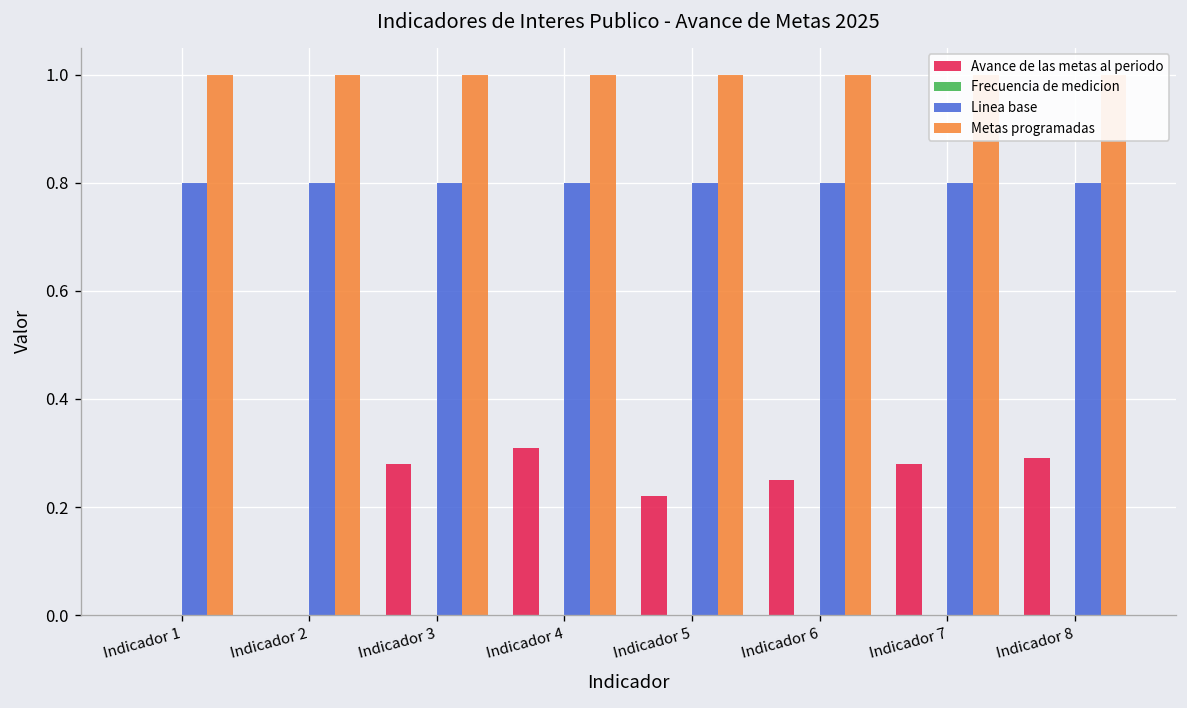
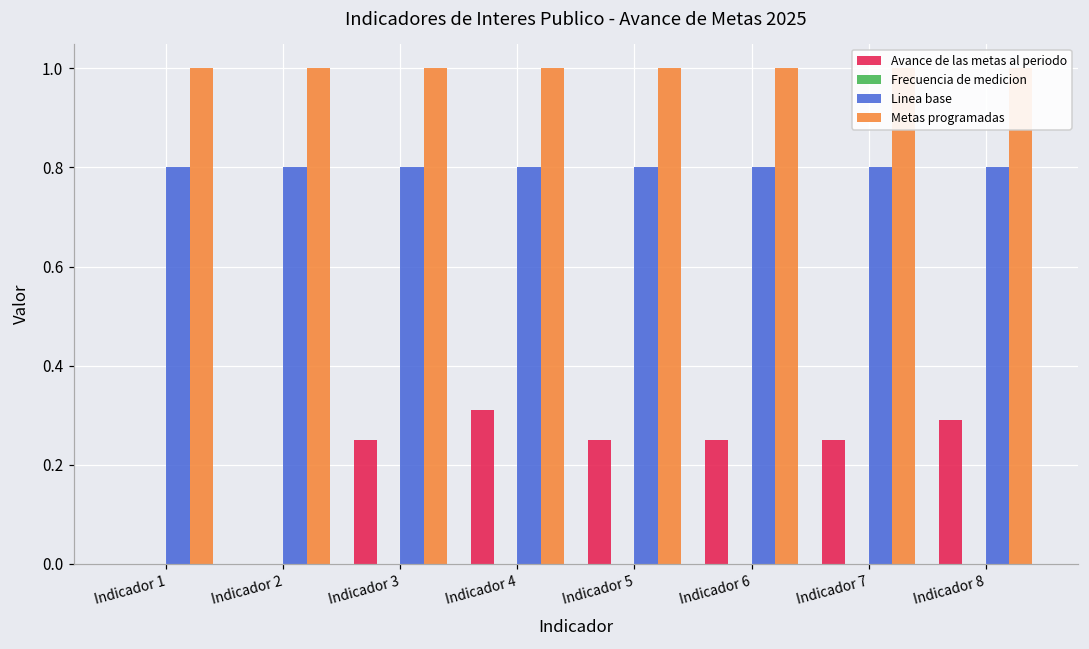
  {
    "Avance de las metas al periodo": {
      "Indicador 1": 0.00,
      "Indicador 2": 0.00,
-     "Indicador 3": 0.28,
+     "Indicador 3": 0.25,
      "Indicador 4": 0.31,
-     "Indicador 5": 0.22,
+     "Indicador 5": 0.25,
      "Indicador 6": 0.25,
-     "Indicador 7": 0.28,
+     "Indicador 7": 0.25,
      "Indicador 8": 0.29
    },
    "Frecuencia de medicion": {
      "Indicador 1": 0.00,
      "Indicador 2": 0.00,
      "Indicador 3": 0.00,
      "Indicador 4": 0.00,
      "Indicador 5": 0.00,
      "Indicador 6": 0.00,
      "Indicador 7": 0.00,
      "Indicador 8": 0.00
    },
    "Linea base": {
      "Indicador 1": 0.80,
      "Indicador 2": 0.80,
      "Indicador 3": 0.80,
      "Indicador 4": 0.80,
      "Indicador 5": 0.80,
      "Indicador 6": 0.80,
      "Indicador 7": 0.80,
      "Indicador 8": 0.80
    },
    "Metas programadas": {
      "Indicador 1": 1.00,
      "Indicador 2": 1.00,
      "Indicador 3": 1.00,
      "Indicador 4": 1.00,
      "Indicador 5": 1.00,
      "Indicador 6": 1.00
    }
  }
